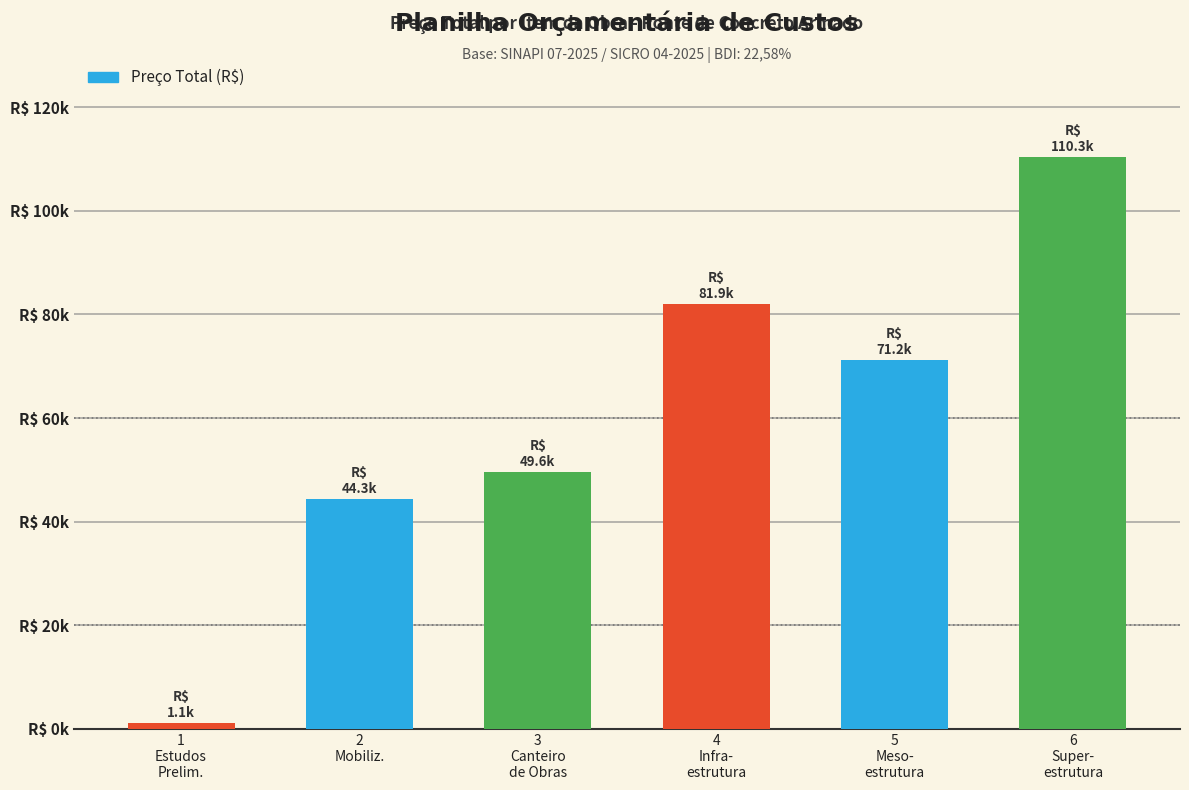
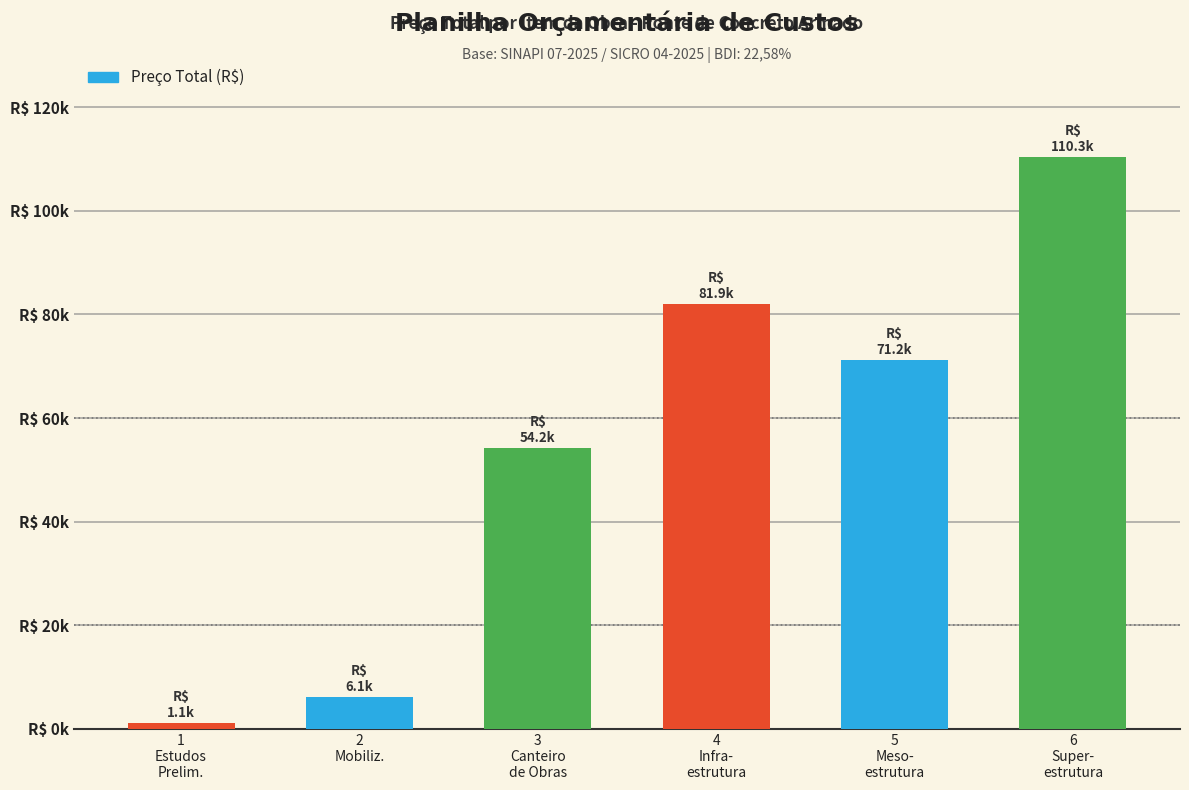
  {
    "1 Estudos Prelim.": "1.1k",
-   "2 Mobiliz.": "44.3k",
-   "3 Canteiro de Obras": "49.6k",
+   "2 Mobiliz.": "6.1k",
+   "3 Canteiro de Obras": "54.2k",
    "4 Infra- estrutura": "81.9k",
    "5 Meso- estrutura": "71.2k",
    "6 Super- estrutura": "110.3k"
  }
